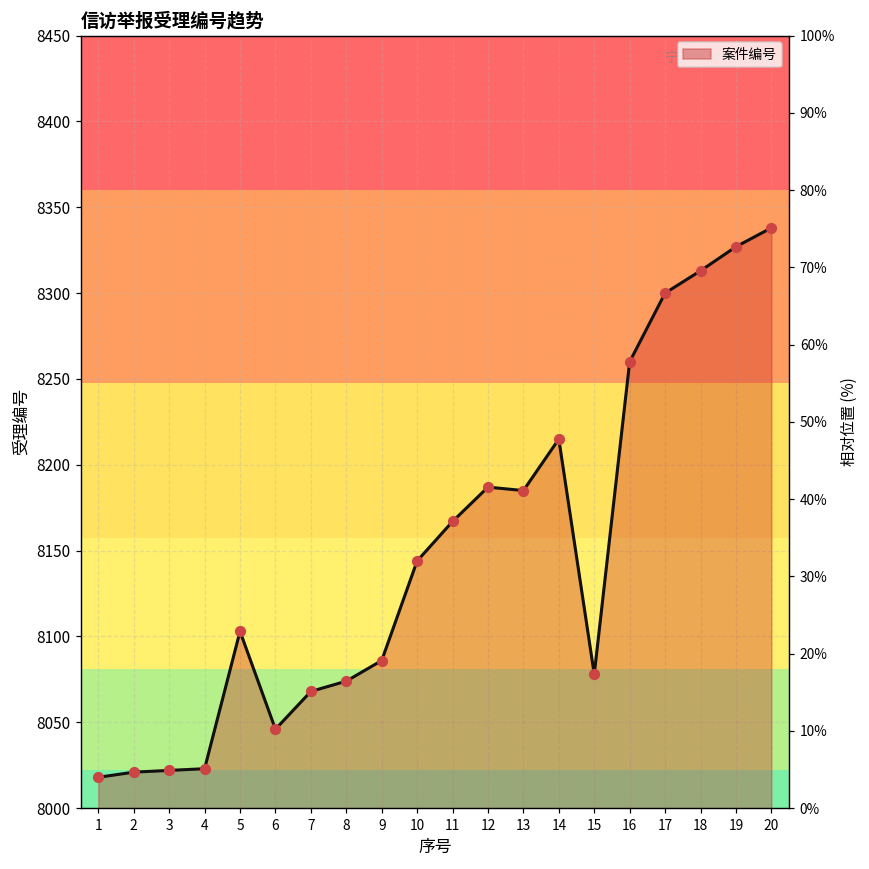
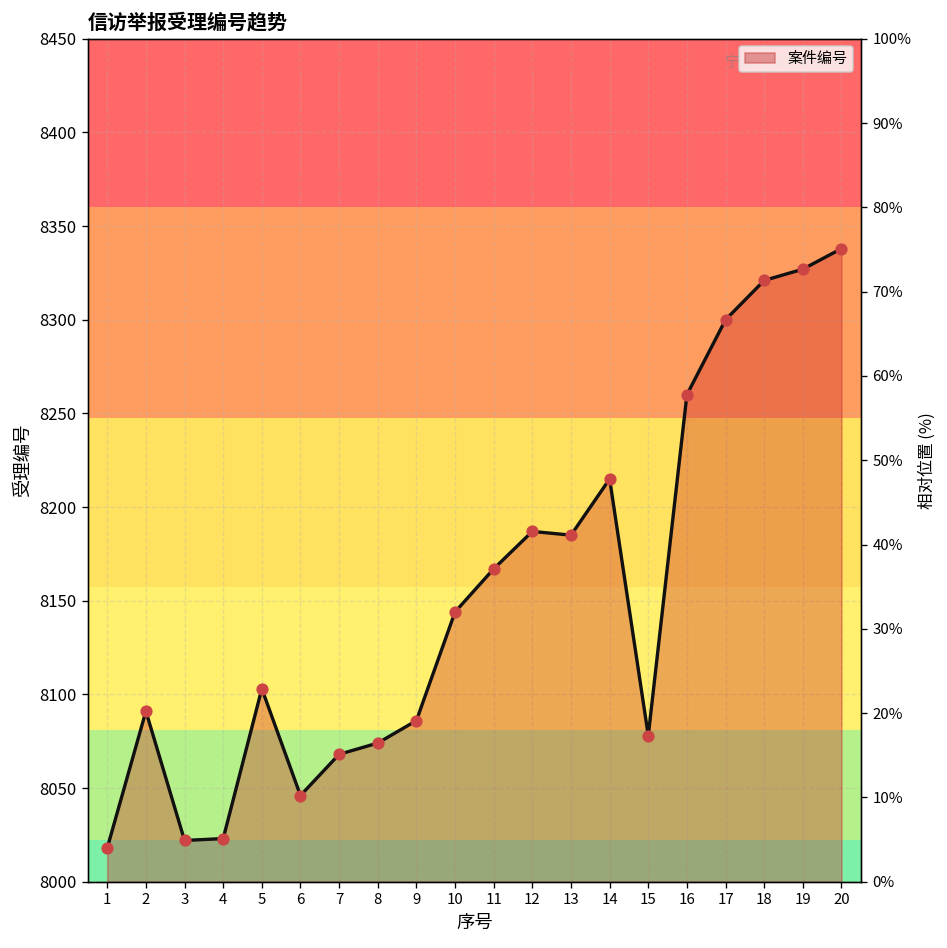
  {
    "1": 8018,
-   "2": 8021,
+   "2": 8091,
    "3": 8022,
    "4": 8023,
    "5": 8103,
    "6": 8046,
    "7": 8068,
    "8": 8074,
    "9": 8086,
    "10": 8144,
    "11": 8167,
    "12": 8187,
    "13": 8185,
    "14": 8215,
    "15": 8078,
    "16": 8260,
    "17": 8300,
-   "18": 8313,
+   "18": 8321,
    "19": 8327,
    "20": 8338
  }
